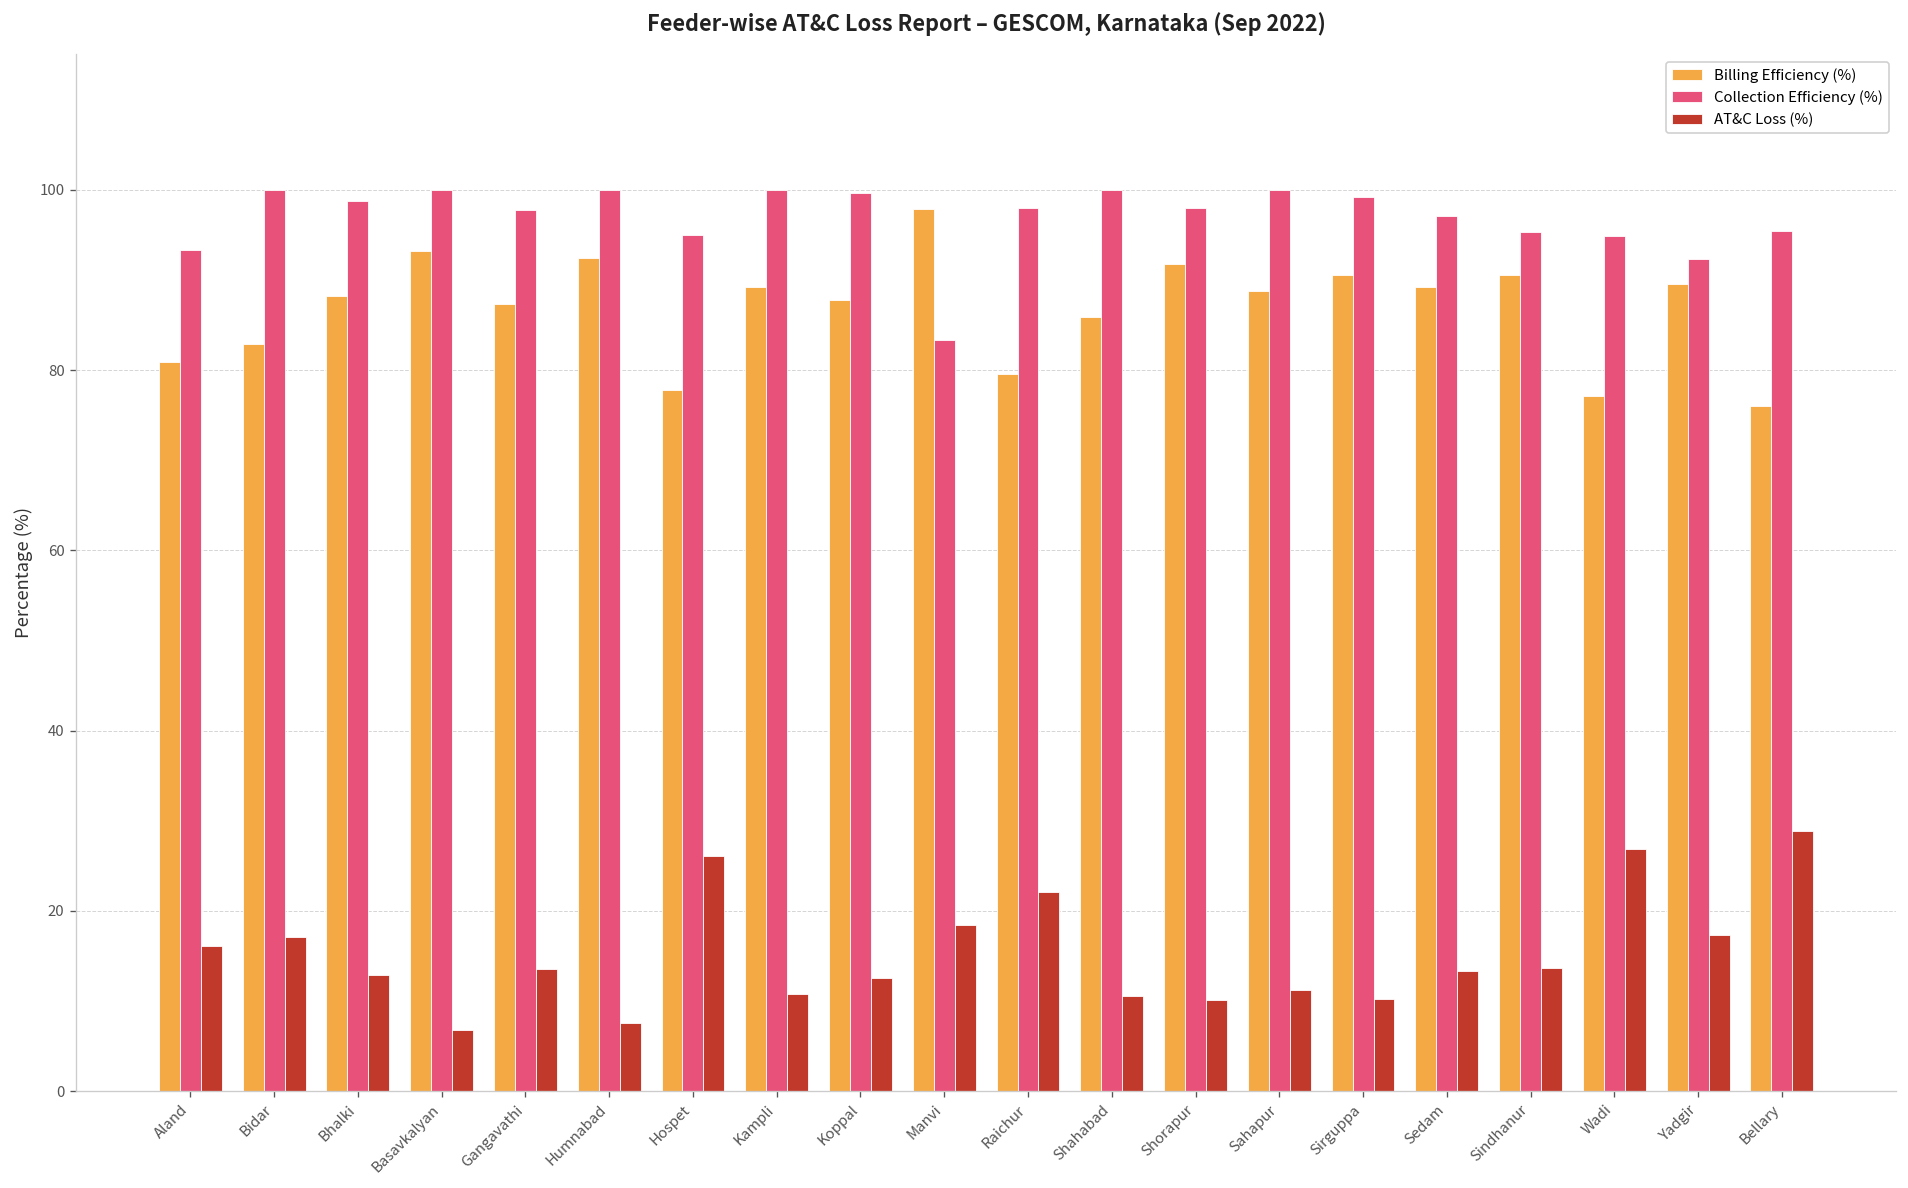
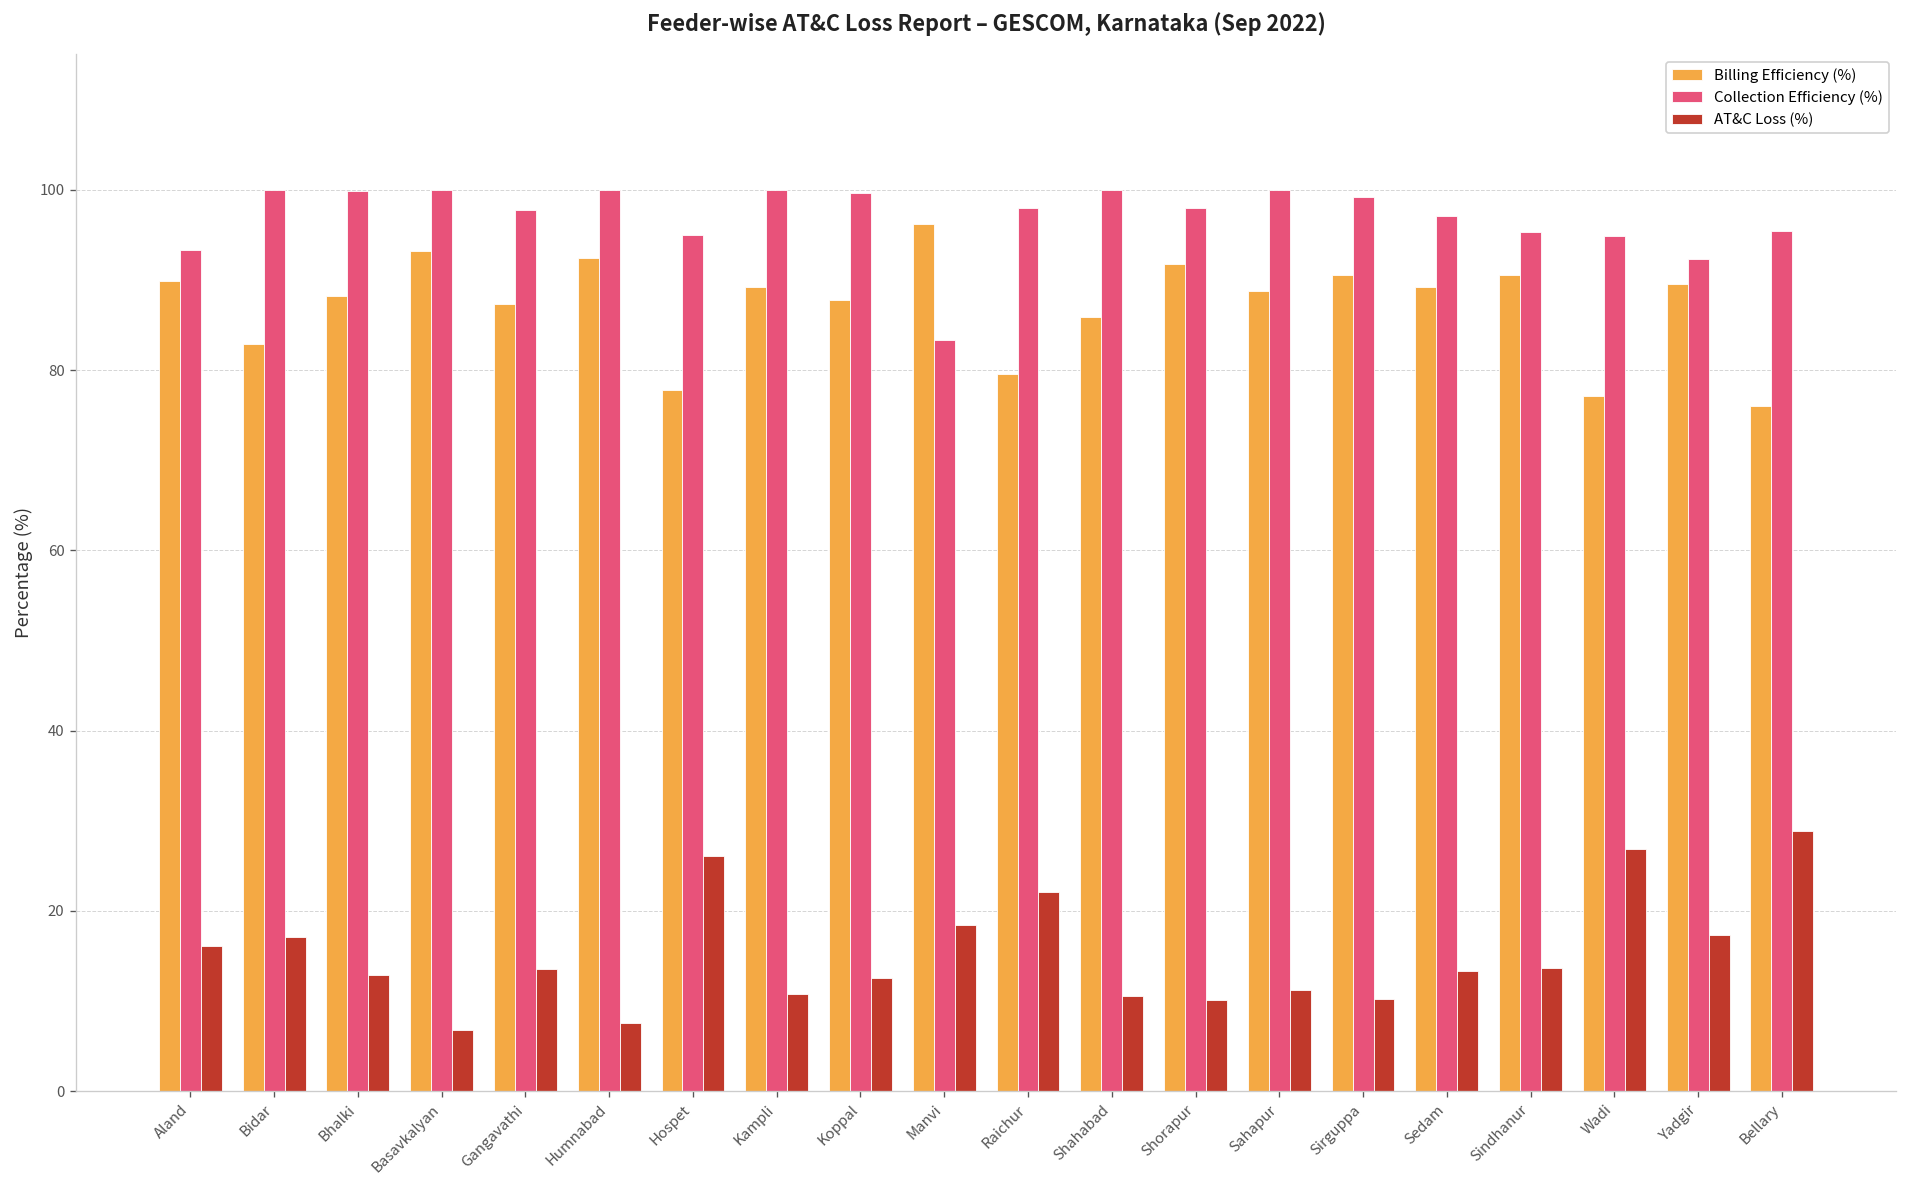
  {
    "Billing Efficiency (%)": {
-     "Aland": 81,
+     "Aland": 90,
      "Bidar": 83,
      "Bhalki": 88,
      "Basavkalyan": 93,
      "Gangavathi": 87,
      "Humnabad": 92,
      "Hospet": 78,
      "Kampli": 89,
      "Koppal": 88,
-     "Manvi": 98,
+     "Manvi": 96,
      "Raichur": 80,
      "Shahabad": 86,
      "Shorapur": 92,
      "Sahapur": 89,
      "Sirguppa": 90,
      "Sedam": 89,
      "Sindhanur": 91,
      "Wadi": 77,
      "Yadgir": 90,
      "Bellary": 76
    },
    "Collection Efficiency (%)": {
      "Aland": 93,
      "Bidar": 100,
-     "Bhalki": 99,
+     "Bhalki": 100,
      "Basavkalyan": 100,
      "Gangavathi": 98,
      "Humnabad": 100,
      "Hospet": 95,
      "Kampli": 100,
      "Koppal": 100,
      "Manvi": 83,
      "Raichur": 98,
      "Shahabad": 100,
      "Shorapur": 98,
      "Sahapur": 100,
      "Sirguppa": 99,
      "Sedam": 97,
      "Sindhanur": 95,
      "Wadi": 95,
      "Yadgir": 92,
      "Bellary": 95
    },
    "AT&C Loss (%)": {
      "Aland": 16,
      "Bidar": 17,
      "Bhalki": 13,
      "Basavkalyan": 7,
      "Gangavathi": 14,
      "Humnabad": 8,
      "Hospet": 26,
      "Kampli": 11,
      "Koppal": 13,
      "Manvi": 18,
      "Raichur": 22,
      "Shahabad": 11,
      "Shorapur": 10,
      "Sahapur": 11,
      "Sirguppa": 10,
      "Sedam": 13,
      "Sindhanur": 14,
      "Wadi": 27,
      "Yadgir": 17,
      "Bellary": 29
    }
  }
